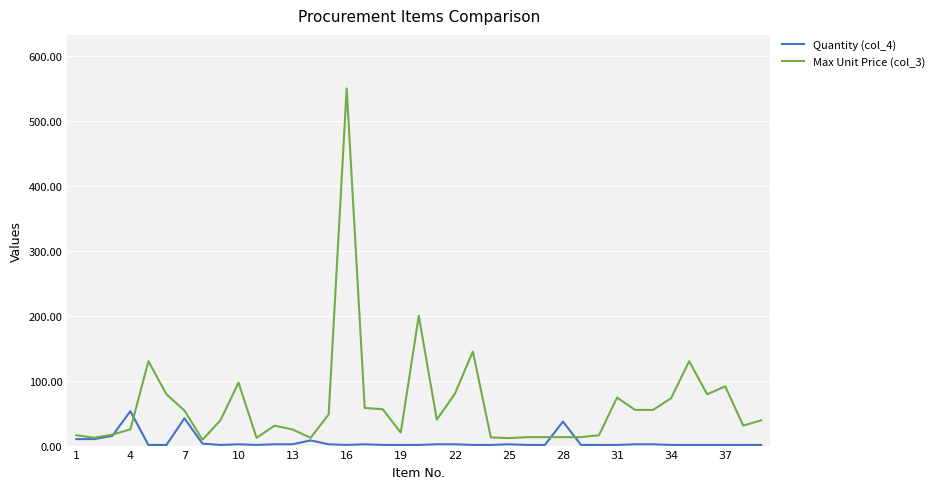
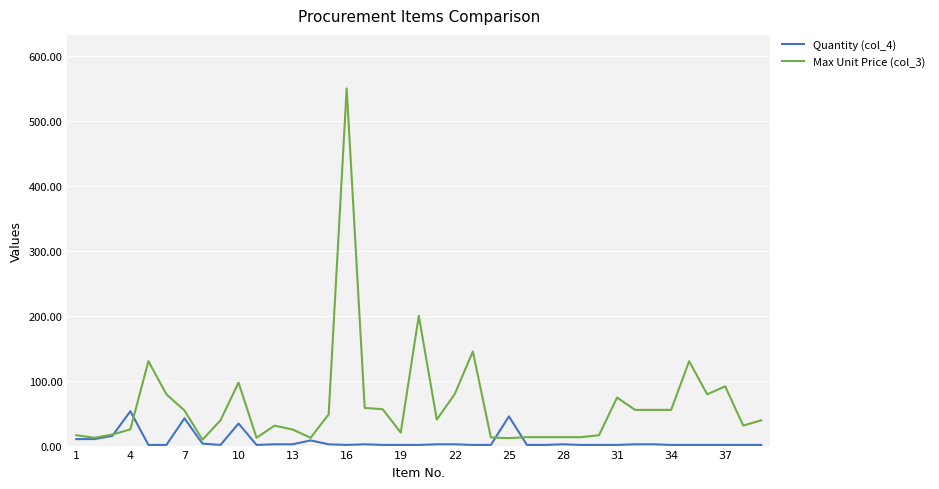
  {
    "Quantity (col_4)": {
      "1": 10,
      "4": 50,
      "7": 40,
-     "10": 0,
+     "10": 30,
      "13": 0,
      "16": 0,
      "19": 0,
      "22": 0,
-     "25": 0,
-     "28": 40,
+     "25": 50,
+     "28": 0,
      "31": 0,
      "34": 0,
      "37": 0
    },
    "Max Unit Price (col_3)": {
      "1": 20,
      "4": 30,
      "7": 50,
      "10": 100,
      "13": 20,
      "16": 550,
      "19": 20,
      "22": 80,
      "25": 10,
      "28": 10,
      "31": 70,
-     "34": 70,
+     "34": 60,
      "37": 90
    }
  }
